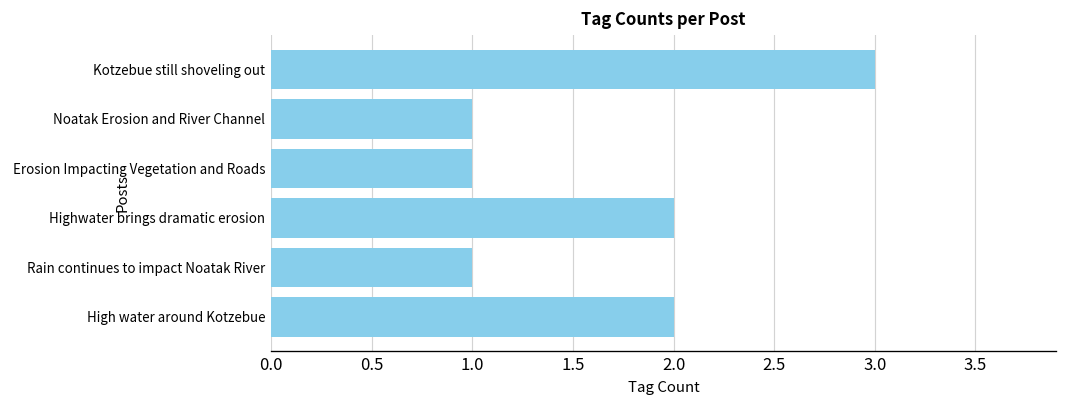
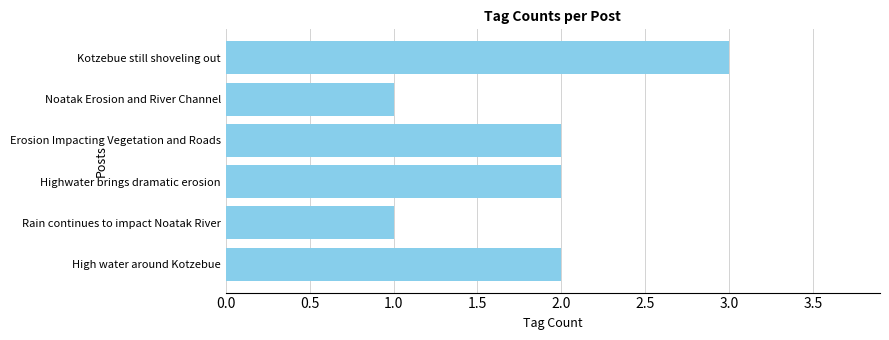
  {
    "Kotzebue still shoveling out": 3,
    "Noatak Erosion and River Channel": 1,
-   "Erosion Impacting Vegetation and Roads": 1,
+   "Erosion Impacting Vegetation and Roads": 2,
    "Highwater brings dramatic erosion": 2,
    "Rain continues to impact Noatak River": 1,
    "High water around Kotzebue": 2
  }
